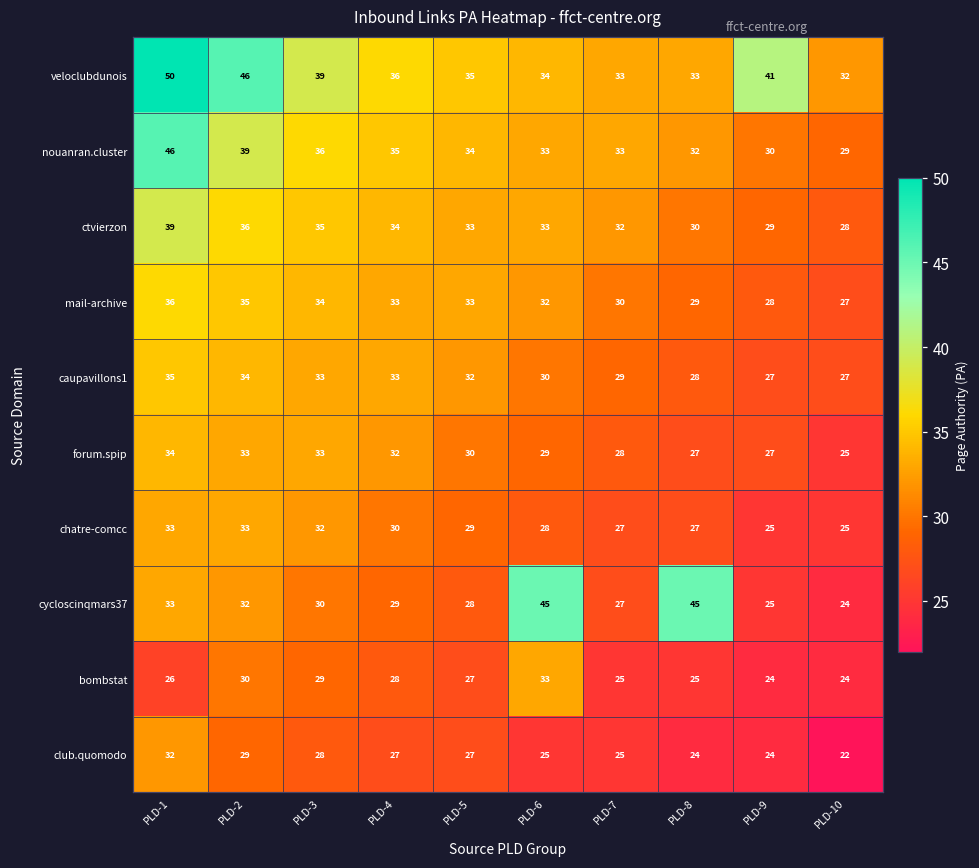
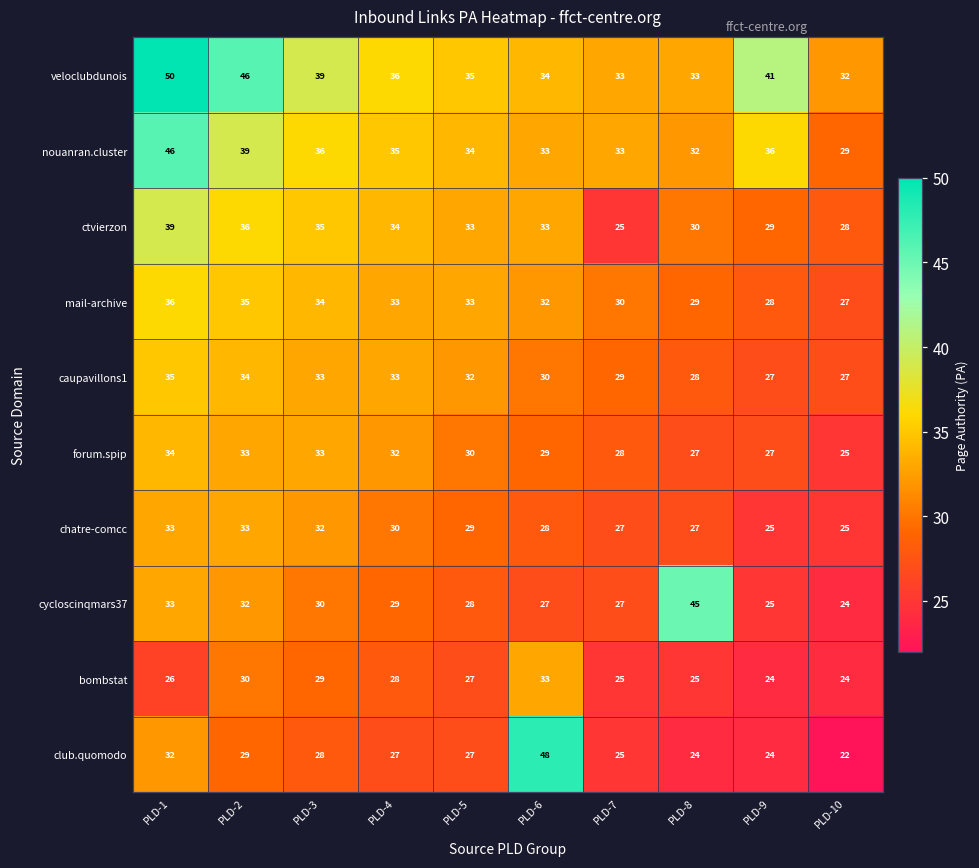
  {
    "veloclubdunois": {
      "PLD-1": 50,
      "PLD-2": 46,
      "PLD-3": 39,
      "PLD-4": 36,
      "PLD-5": 35,
      "PLD-6": 34,
      "PLD-7": 33,
      "PLD-8": 33,
      "PLD-9": 41,
      "PLD-10": 32
    },
    "nouanran.cluster": {
      "PLD-1": 46,
      "PLD-2": 39,
      "PLD-3": 36,
      "PLD-4": 35,
      "PLD-5": 34,
      "PLD-6": 33,
      "PLD-7": 33,
      "PLD-8": 32,
-     "PLD-9": 30,
+     "PLD-9": 36,
      "PLD-10": 29
    },
    "ctvierzon": {
      "PLD-1": 39,
      "PLD-2": 36,
      "PLD-3": 35,
      "PLD-4": 34,
      "PLD-5": 33,
      "PLD-6": 33,
-     "PLD-7": 32,
+     "PLD-7": 25,
      "PLD-8": 30,
      "PLD-9": 29,
      "PLD-10": 28
    },
    "mail-archive": {
      "PLD-1": 36,
      "PLD-2": 35,
      "PLD-3": 34,
      "PLD-4": 33,
      "PLD-5": 33,
      "PLD-6": 32,
      "PLD-7": 30,
      "PLD-8": 29,
      "PLD-9": 28,
      "PLD-10": 27
    },
    "caupavillons1": {
      "PLD-1": 35,
      "PLD-2": 34,
      "PLD-3": 33,
      "PLD-4": 33,
      "PLD-5": 32,
      "PLD-6": 30,
      "PLD-7": 29,
      "PLD-8": 28,
      "PLD-9": 27,
      "PLD-10": 27
    },
    "forum.spip": {
      "PLD-1": 34,
      "PLD-2": 33,
      "PLD-3": 33,
      "PLD-4": 32,
      "PLD-5": 30,
      "PLD-6": 29,
      "PLD-7": 28,
      "PLD-8": 27,
      "PLD-9": 27,
      "PLD-10": 25
    },
    "chatre-comcc": {
      "PLD-1": 33,
      "PLD-2": 33,
      "PLD-3": 32,
      "PLD-4": 30,
      "PLD-5": 29,
      "PLD-6": 28,
      "PLD-7": 27,
      "PLD-8": 27,
      "PLD-9": 25,
      "PLD-10": 25
    },
    "cycloscinqmars37": {
      "PLD-1": 33,
      "PLD-2": 32,
      "PLD-3": 30,
      "PLD-4": 29,
      "PLD-5": 28,
-     "PLD-6": 45,
+     "PLD-6": 27,
      "PLD-7": 27,
      "PLD-8": 45,
      "PLD-9": 25,
      "PLD-10": 24
    },
    "bombstat": {
      "PLD-1": 26,
      "PLD-2": 30,
      "PLD-3": 29,
      "PLD-4": 28,
      "PLD-5": 27,
      "PLD-6": 33,
      "PLD-7": 25,
      "PLD-8": 25,
      "PLD-9": 24,
      "PLD-10": 24
    },
    "club.quomodo": {
      "PLD-1": 32,
      "PLD-2": 29,
      "PLD-3": 28,
      "PLD-4": 27,
      "PLD-5": 27,
-     "PLD-6": 25,
+     "PLD-6": 48,
      "PLD-7": 25,
      "PLD-8": 24,
      "PLD-9": 24,
      "PLD-10": 22
    }
  }
